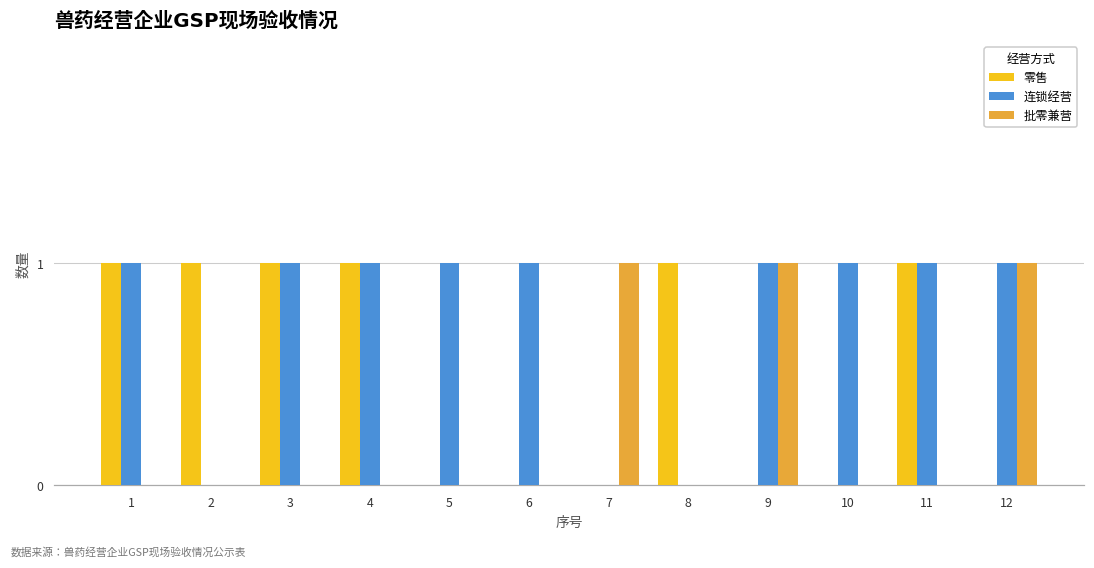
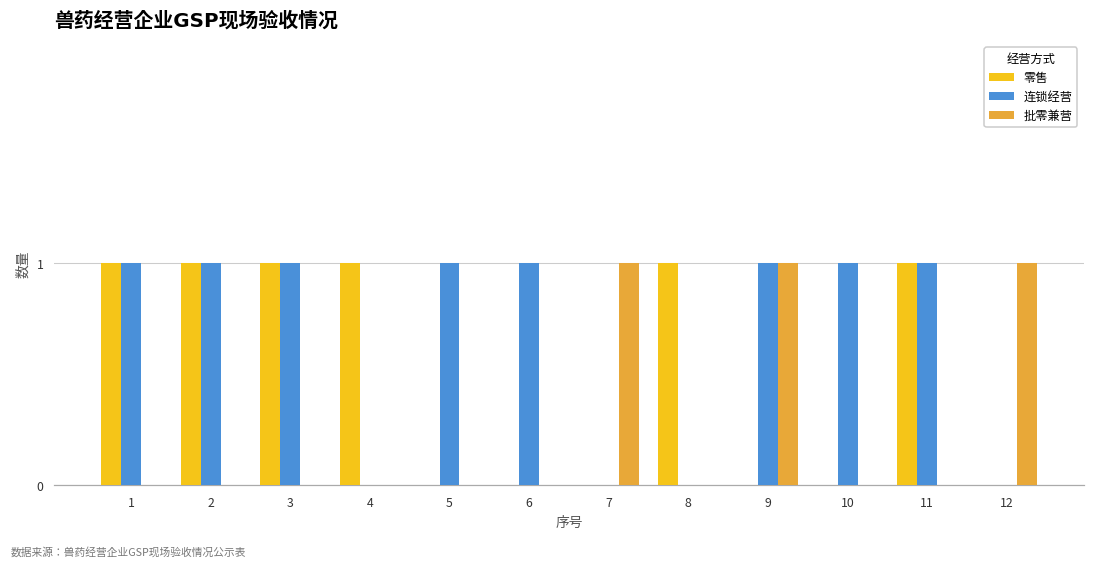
  {
    "连锁经营": {
      "1": 1,
-     "2": 0,
+     "2": 1,
      "3": 1,
-     "4": 1,
+     "4": 0,
      "5": 1,
      "6": 1,
      "7": 0,
      "8": 0,
      "9": 1,
      "10": 1,
      "11": 1,
-     "12": 1
+     "12": 0
    }
  }
